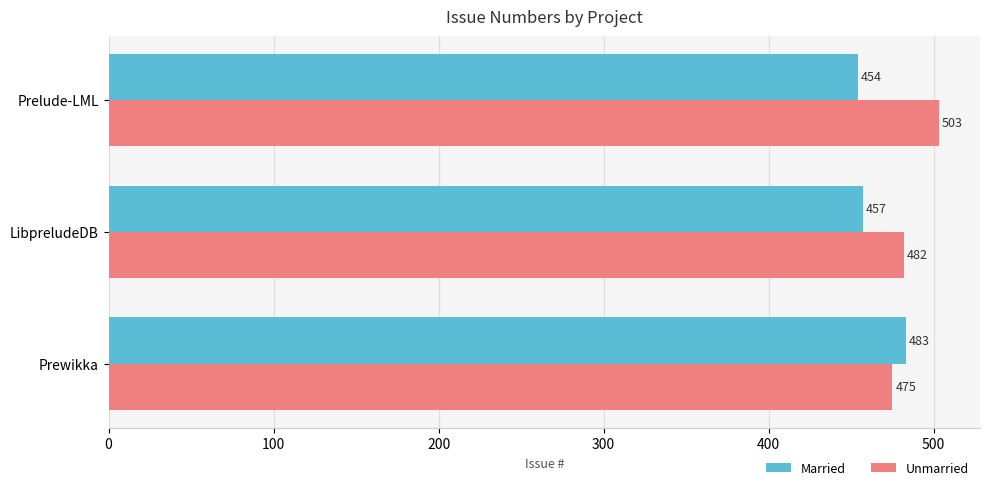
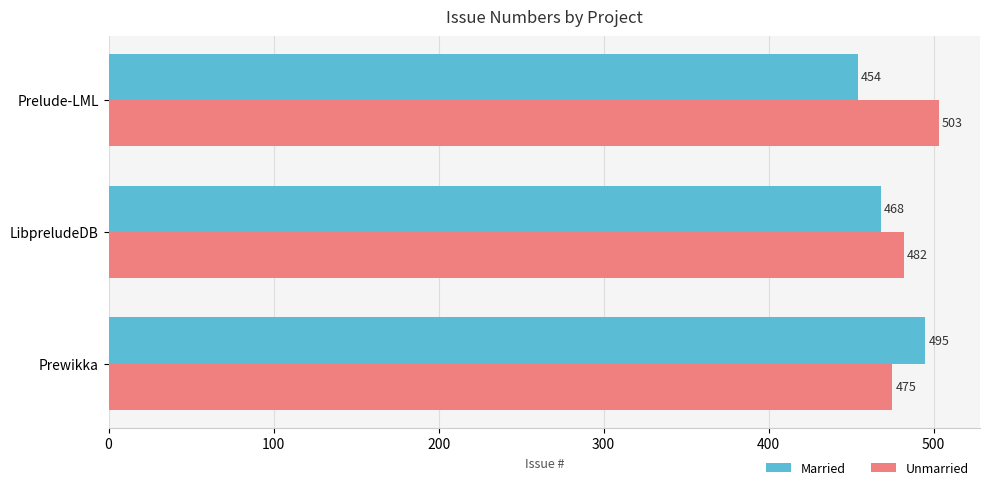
  {
    "Married": {
      "Prelude-LML": 454,
-     "LibpreludeDB": 457,
-     "Prewikka": 483
+     "LibpreludeDB": 468,
+     "Prewikka": 495
    },
    "Unmarried": {
      "Prelude-LML": 503,
      "LibpreludeDB": 482,
      "Prewikka": 475
    }
  }
